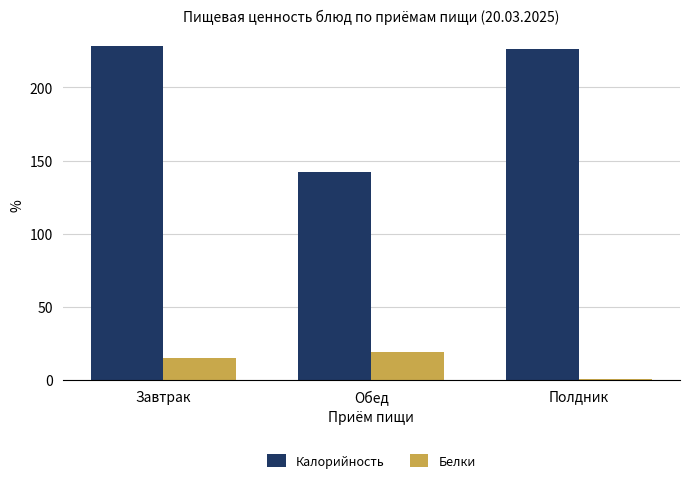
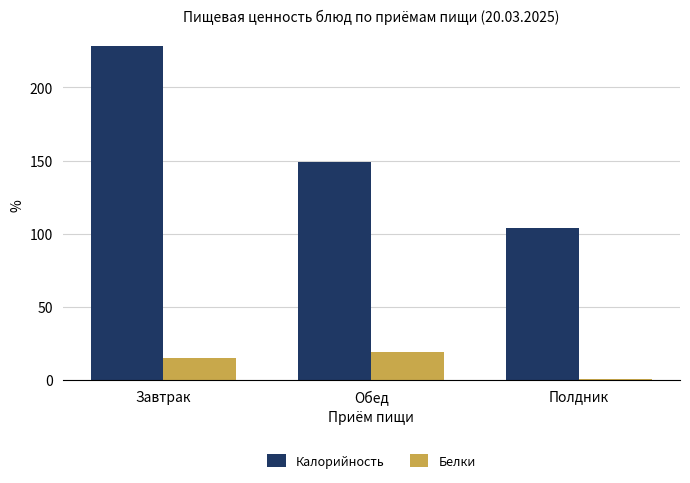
  {
    "Калорийность": {
      "Завтрак": 228,
-     "Обед": 142,
-     "Полдник": 226
+     "Обед": 149,
+     "Полдник": 104
    },
    "Белки": {
      "Завтрак": 15,
      "Обед": 19
    }
  }
